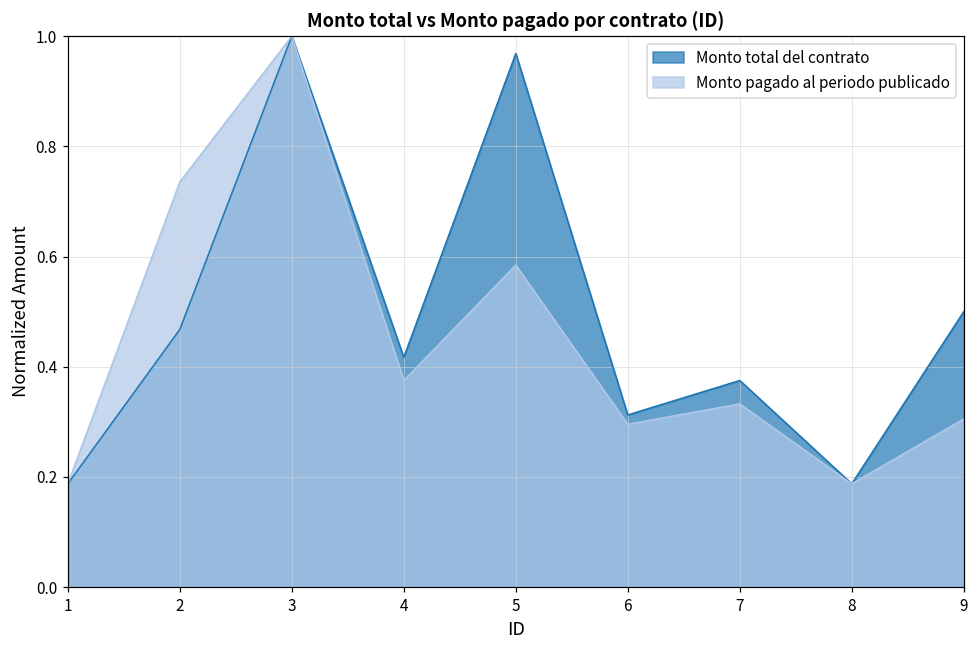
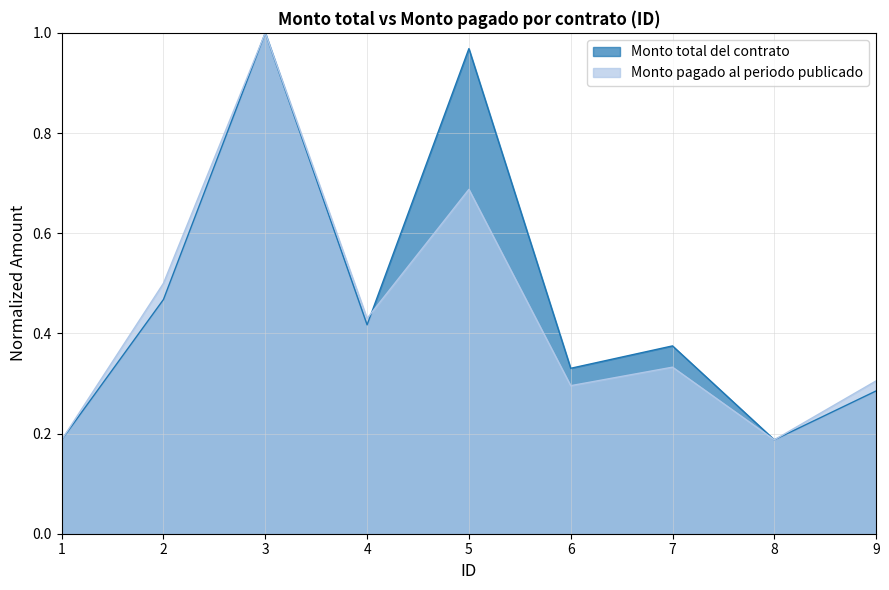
  {
    "Monto total del contrato": {
      "2": 0.47,
      "4": 0.42,
      "5": 0.97,
-     "6": 0.31,
+     "6": 0.33,
      "7": 0.38,
-     "9": 0.50
+     "9": 0.29
    },
    "Monto pagado al periodo publicado": {
-     "2": 0.74,
-     "4": 0.38,
-     "5": 0.58,
+     "2": 0.50,
+     "4": 0.43,
+     "5": 0.69,
      "6": 0.30,
      "7": 0.33,
      "9": 0.31
    }
  }
